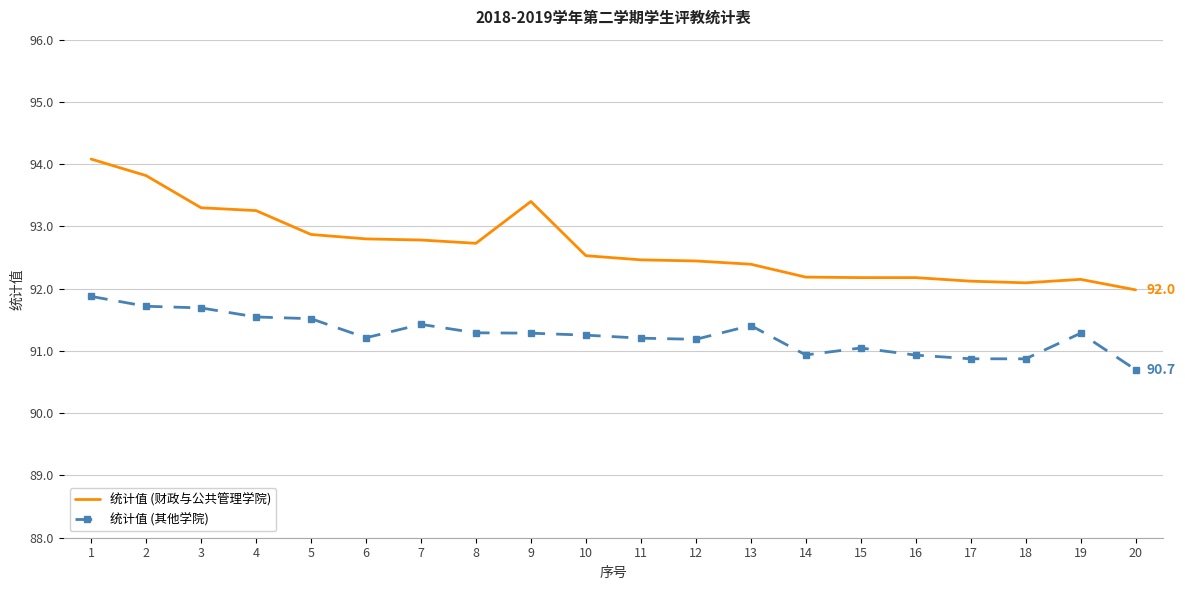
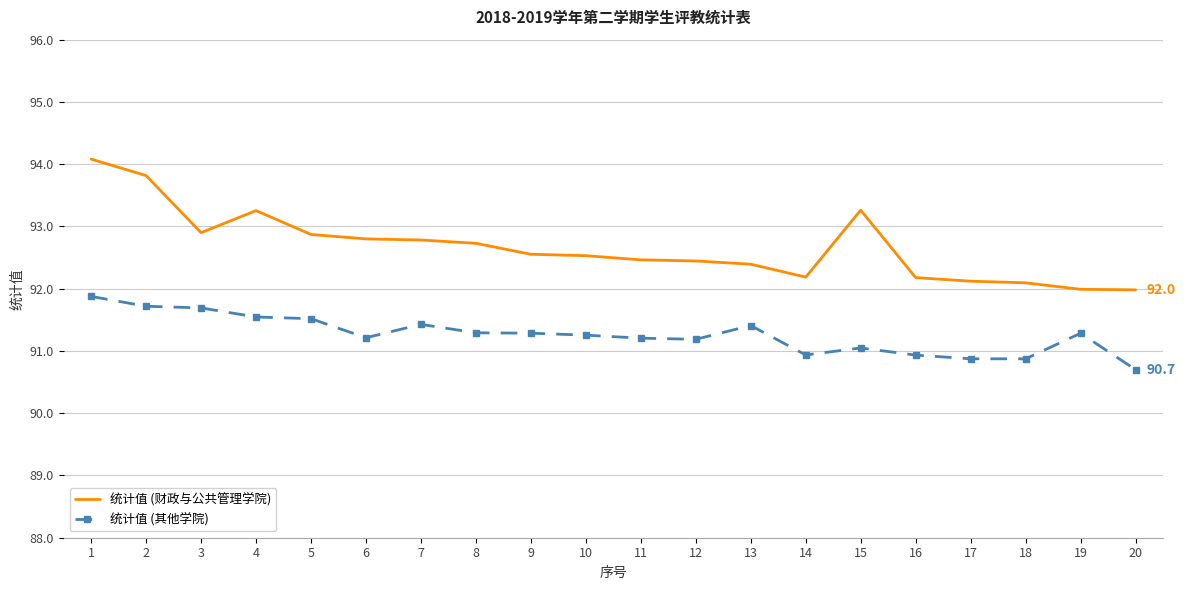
  {
    "统计值 (财政与公共管理学院)": {
      "1": 94.1,
      "2": 93.8,
-     "3": 93.3,
+     "3": 92.9,
      "4": 93.3,
      "5": 92.9,
      "6": 92.8,
      "7": 92.8,
      "8": 92.7,
-     "9": 93.4,
+     "9": 92.6,
      "10": 92.5,
      "11": 92.5,
      "12": 92.4,
      "13": 92.4,
      "14": 92.2,
-     "15": 92.2,
+     "15": 93.3,
      "16": 92.2,
      "17": 92.1,
      "18": 92.1,
-     "19": 92.2
+     "19": 92.0
    },
    "统计值 (其他学院)": {
      "20": 90.7
    }
  }
